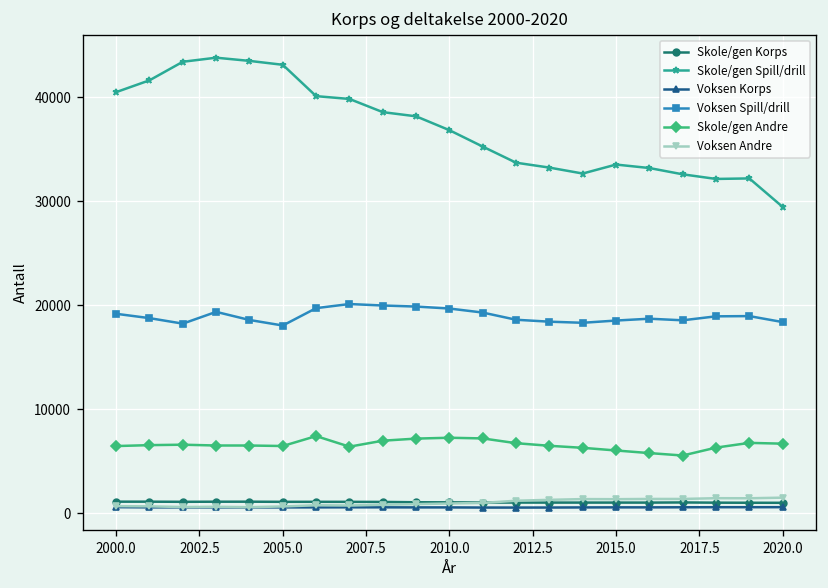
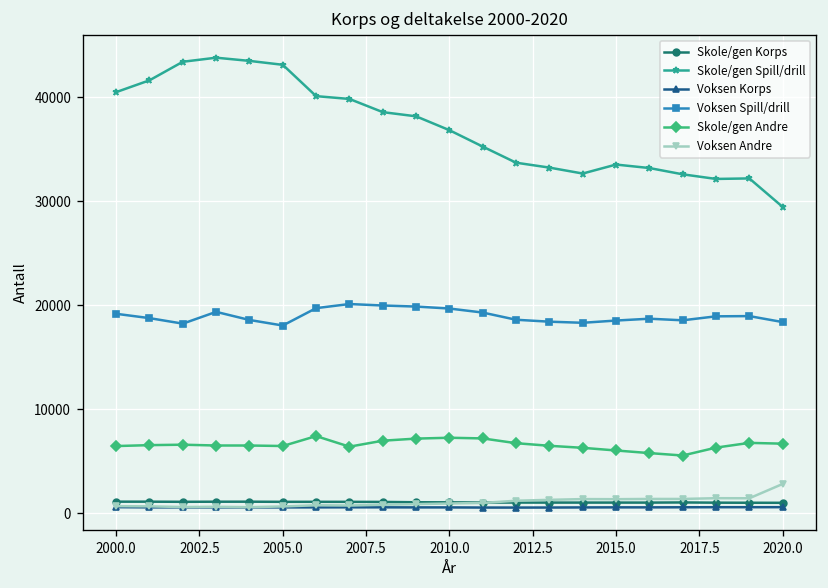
  {
    "Voksen Andre": {
      "2015.0": 1000,
-     "2020.0": 2000
+     "2020.0": 3000
    }
  }
